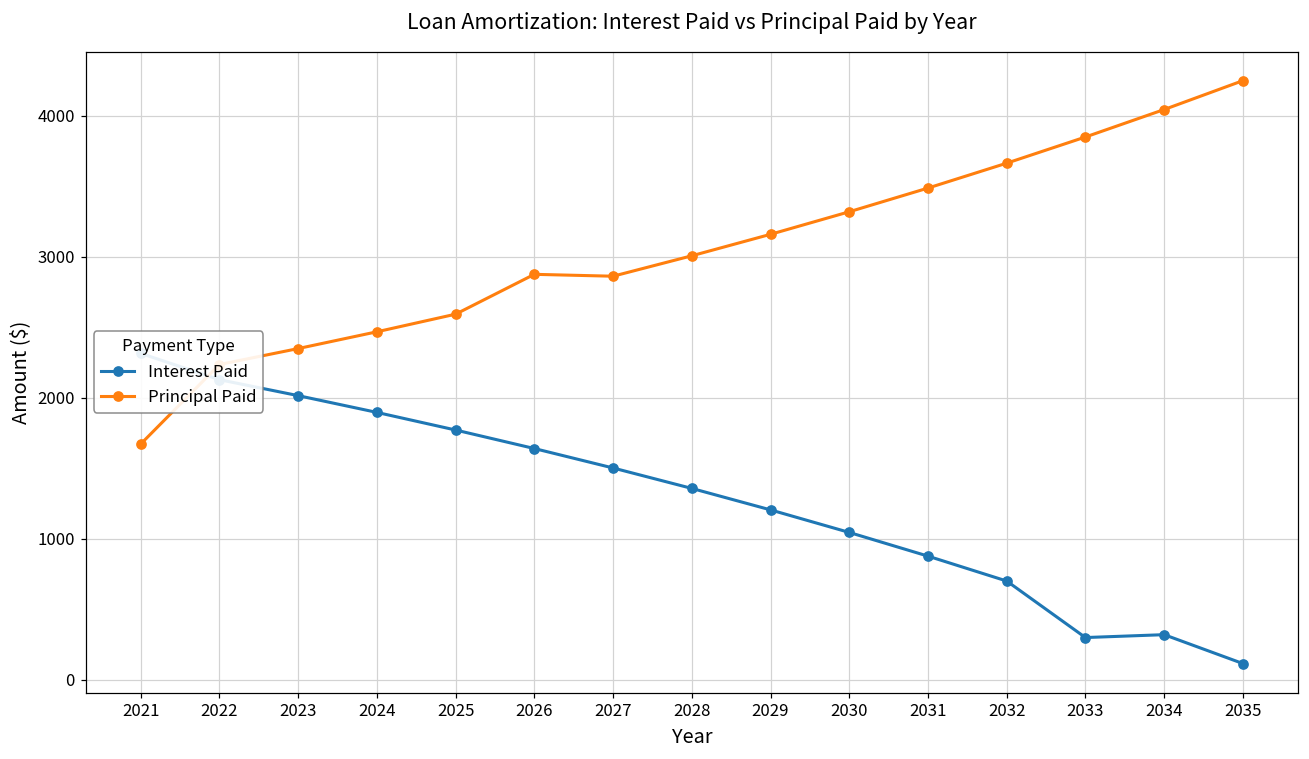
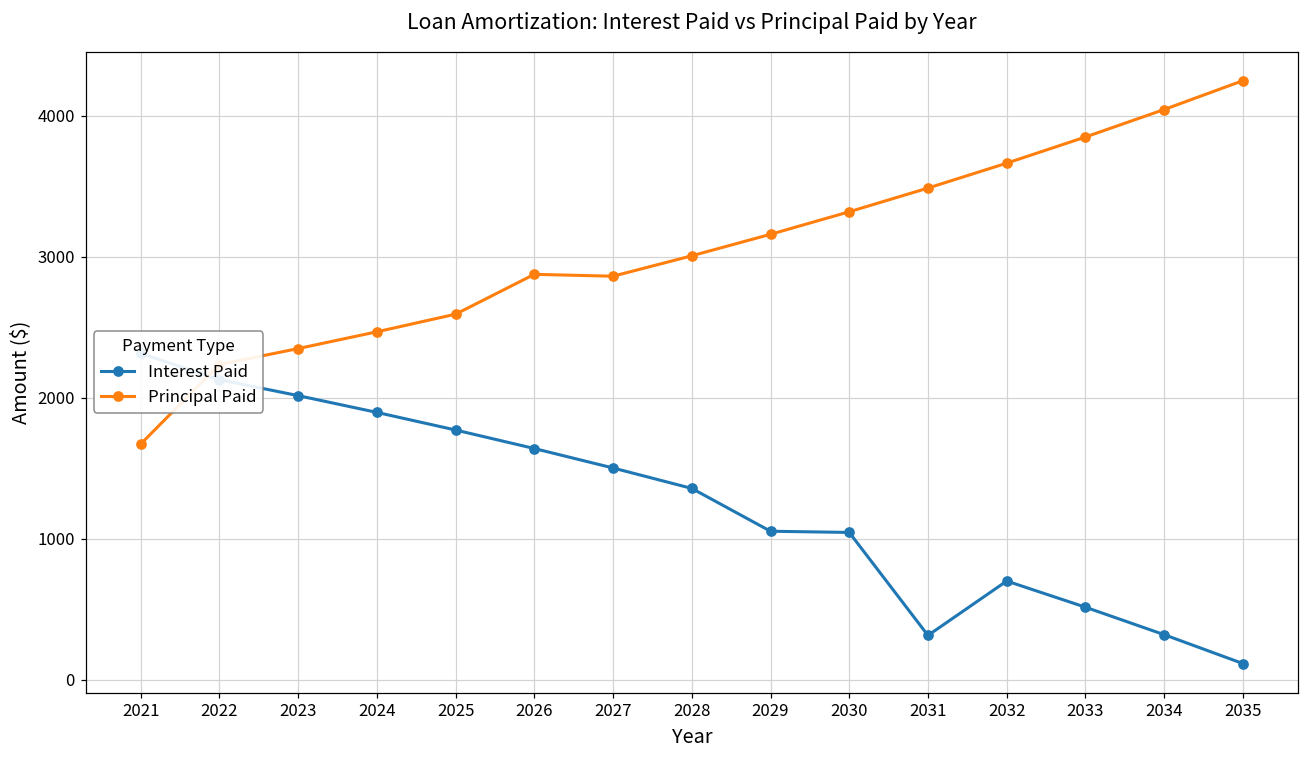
  {
    "Interest Paid": {
      "2023": 2020,
      "2024": 1900,
      "2025": 1770,
      "2026": 1640,
      "2027": 1500,
      "2028": 1360,
-     "2029": 1210,
+     "2029": 1050,
      "2030": 1050,
-     "2031": 880,
+     "2031": 310,
      "2032": 700,
-     "2033": 300,
+     "2033": 510,
      "2034": 320,
      "2035": 110
    },
    "Principal Paid": {
      "2021": 1670,
      "2023": 2350,
      "2024": 2470,
      "2025": 2590,
      "2026": 2880,
      "2027": 2860,
      "2028": 3010,
      "2029": 3160,
      "2030": 3320,
      "2031": 3490,
      "2032": 3670,
      "2033": 3850,
      "2034": 4050,
      "2035": 4250
    }
  }
